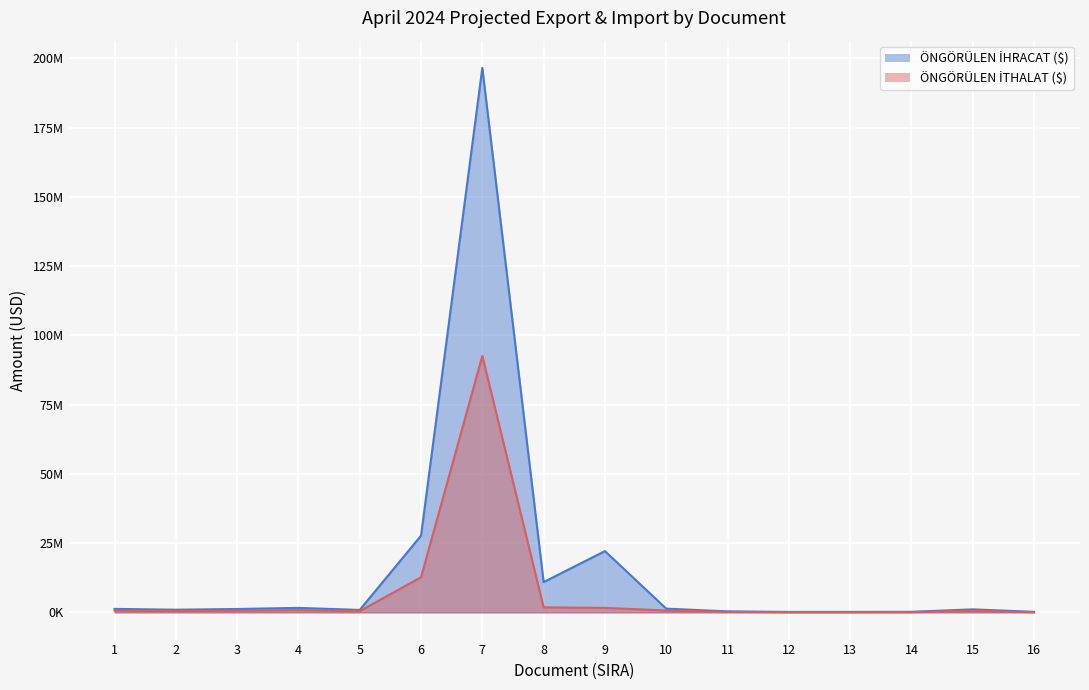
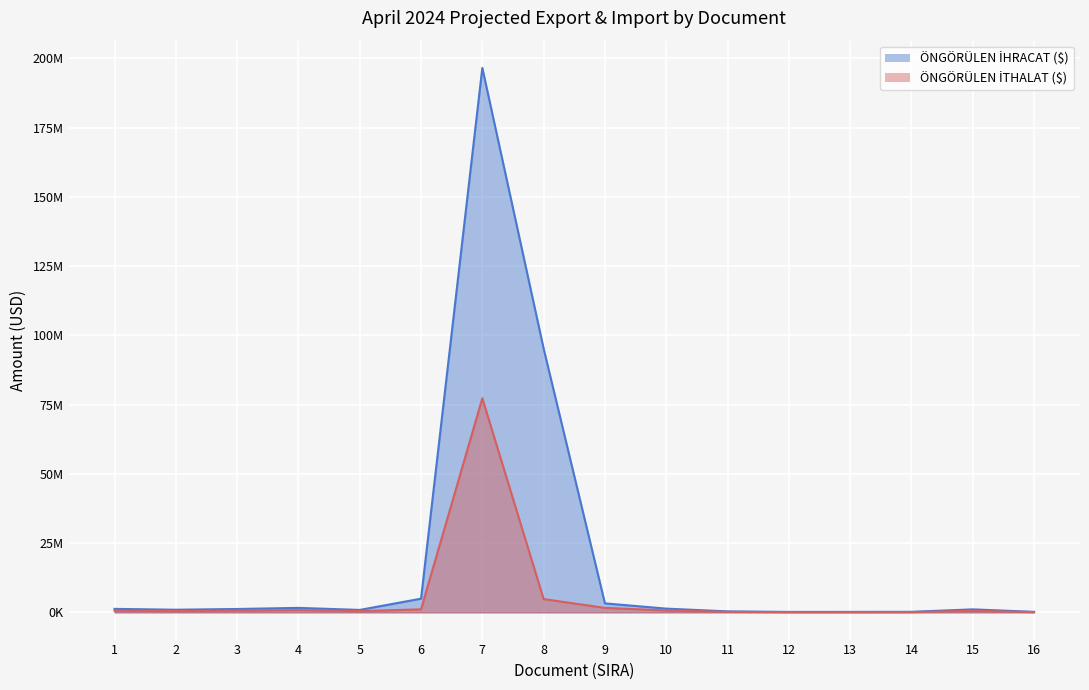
  {
    "ÖNGÖRÜLEN İHRACAT ($)": {
-     "6": 28000000,
+     "6": 5000000,
      "7": 197000000,
-     "8": 11000000,
-     "9": 22000000
+     "8": 95000000,
+     "9": 3000000
    },
    "ÖNGÖRÜLEN İTHALAT ($)": {
-     "6": 13000000,
-     "7": 93000000,
-     "8": 2000000,
+     "6": 1000000,
+     "7": 77000000,
+     "8": 5000000,
      "9": 2000000
    }
  }
